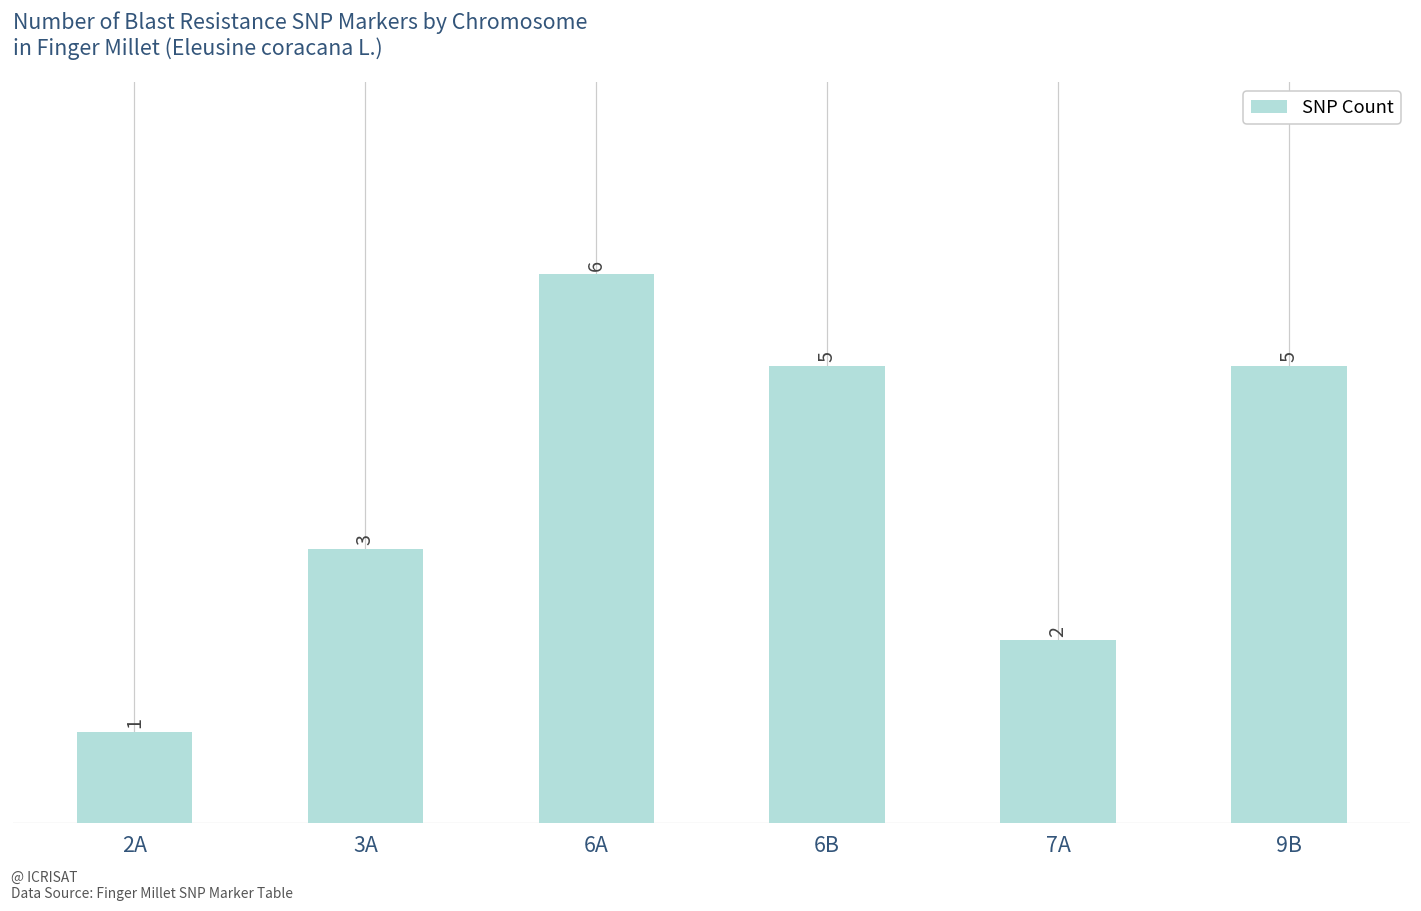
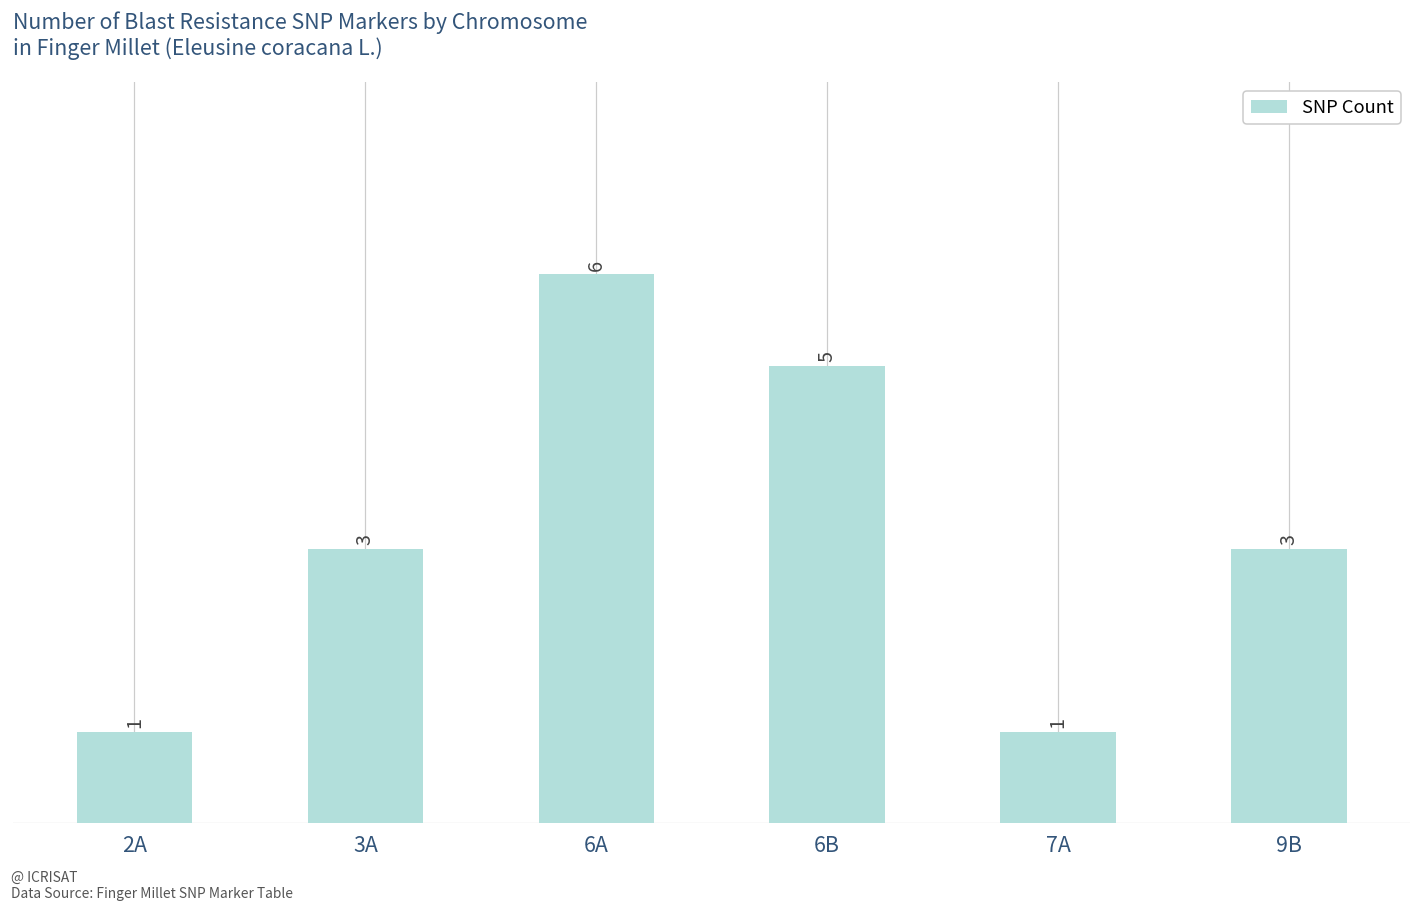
  {
    "2A": 1,
    "3A": 3,
    "6A": 6,
    "6B": 5,
-   "7A": 2,
-   "9B": 5
+   "7A": 1,
+   "9B": 3
  }
